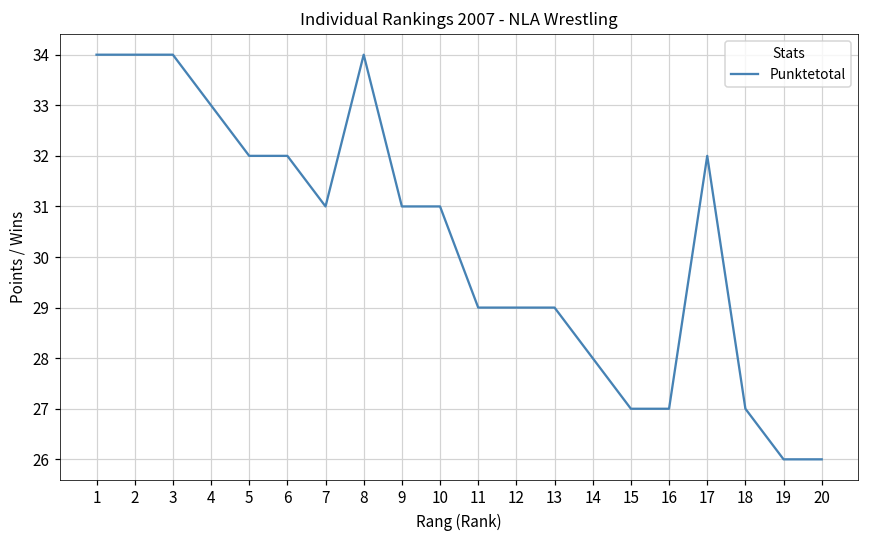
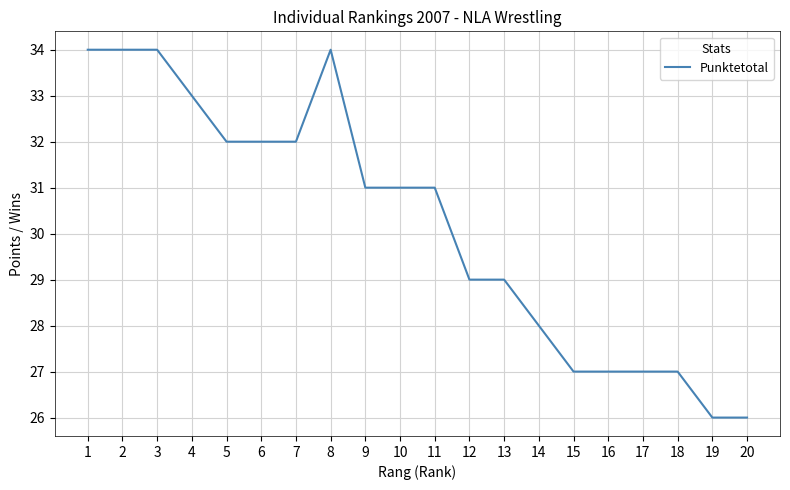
  {
    "1": 34,
    "2": 34,
    "3": 34,
    "4": 33,
    "5": 32,
    "6": 32,
-   "7": 31,
+   "7": 32,
    "8": 34,
    "9": 31,
    "10": 31,
-   "11": 29,
+   "11": 31,
    "12": 29,
    "13": 29,
    "14": 28,
    "15": 27,
    "16": 27,
-   "17": 32,
+   "17": 27,
    "18": 27,
    "19": 26,
    "20": 26
  }
